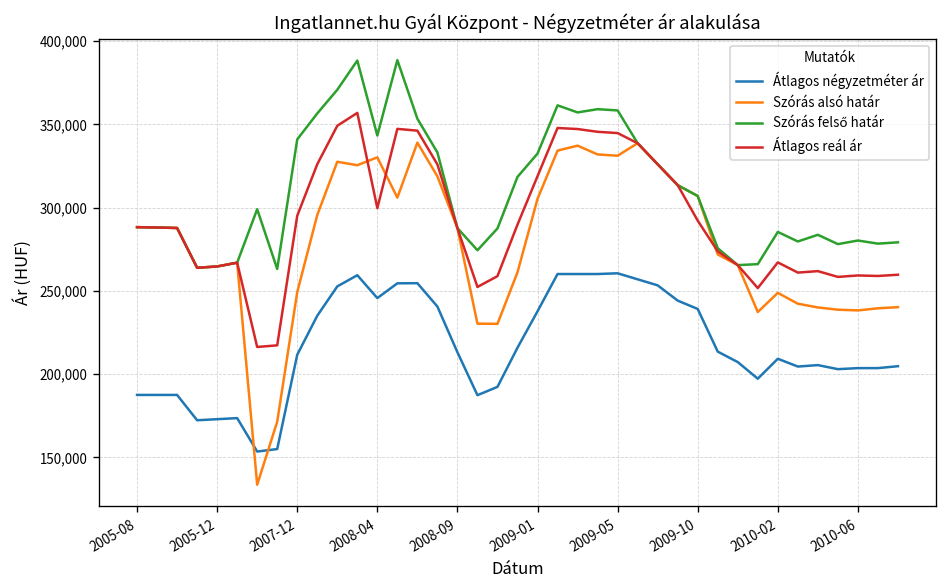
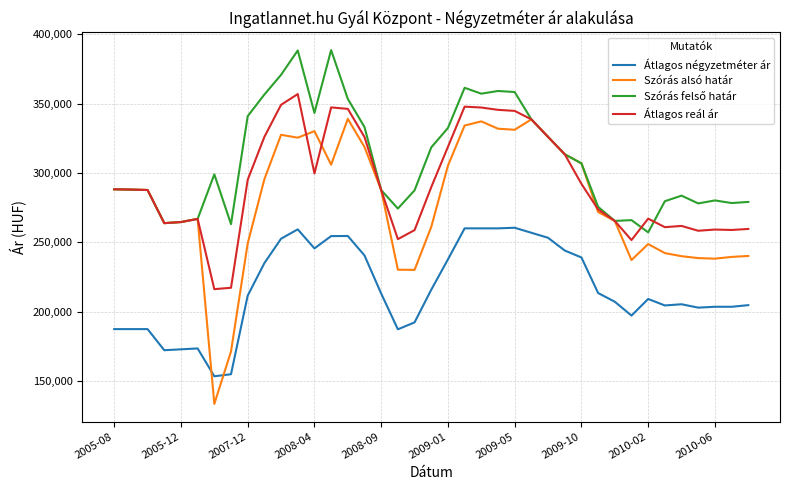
  {
    "Átlagos négyzetméter ár": {
      "2005-08": "188,000",
      "2005-12": "173,000",
      "2007-12": "212,000",
      "2008-04": "246,000",
      "2008-09": "213,000",
      "2009-01": "238,000",
      "2009-05": "261,000",
      "2009-10": "239,000",
      "2010-02": "209,000",
      "2010-06": "204,000"
    },
    "Szórás alsó határ": {
      "2007-12": "249,000",
      "2008-04": "330,000",
      "2009-01": "305,000",
      "2009-05": "331,000",
      "2010-02": "249,000",
      "2010-06": "238,000"
    },
    "Szórás felső határ": {
      "2007-12": "341,000",
      "2008-04": "343,000",
      "2009-01": "332,000",
      "2009-05": "358,000",
-     "2010-02": "285,000",
+     "2010-02": "257,000",
      "2010-06": "280,000"
    },
    "Átlagos reál ár": {
      "2007-12": "295,000",
      "2008-04": "300,000",
      "2009-01": "319,000",
      "2009-05": "345,000",
      "2009-10": "292,000",
      "2010-02": "267,000",
      "2010-06": "259,000"
    }
  }
